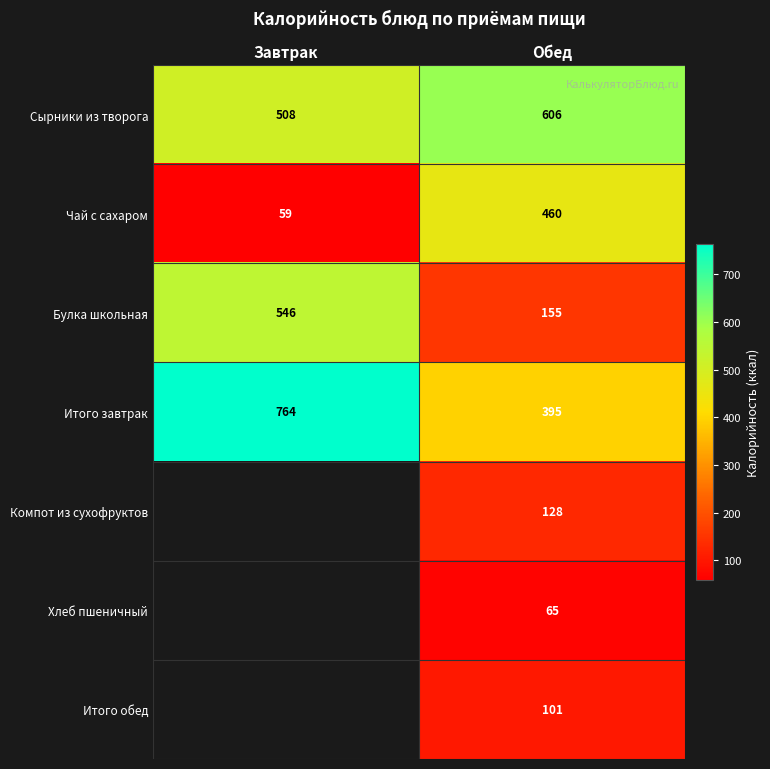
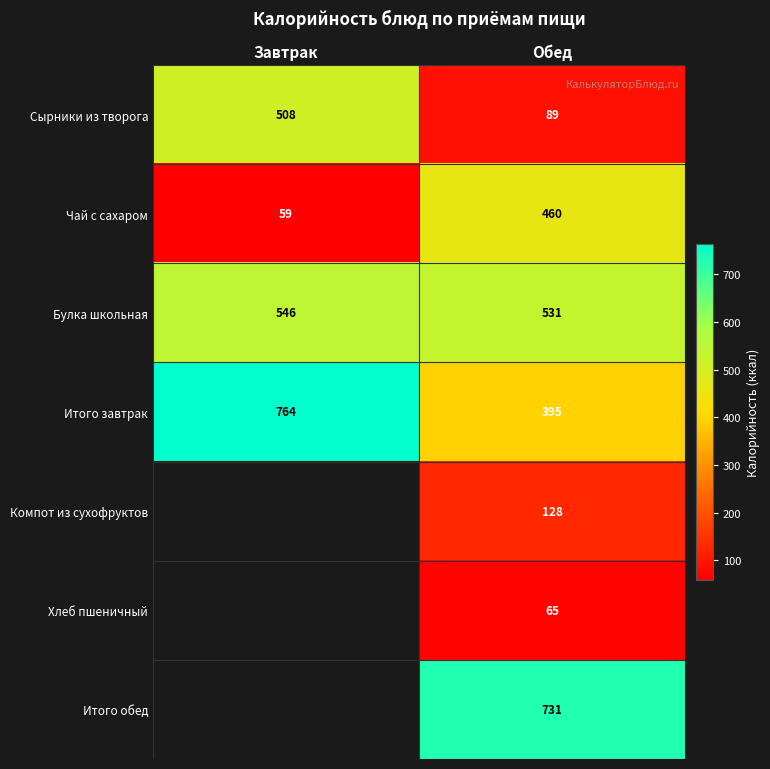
  {
    "Сырники из творога": {
      "Завтрак": 508,
-     "Обед": 606
+     "Обед": 89
    },
    "Чай с сахаром": {
      "Завтрак": 59,
      "Обед": 460
    },
    "Булка школьная": {
      "Завтрак": 546,
-     "Обед": 155
+     "Обед": 531
    },
    "Итого завтрак": {
      "Завтрак": 764,
      "Обед": 395
    },
    "Компот из сухофруктов": {
      "Обед": 128
    },
    "Хлеб пшеничный": {
      "Обед": 65
    },
    "Итого обед": {
-     "Обед": 101
+     "Обед": 731
    }
  }
